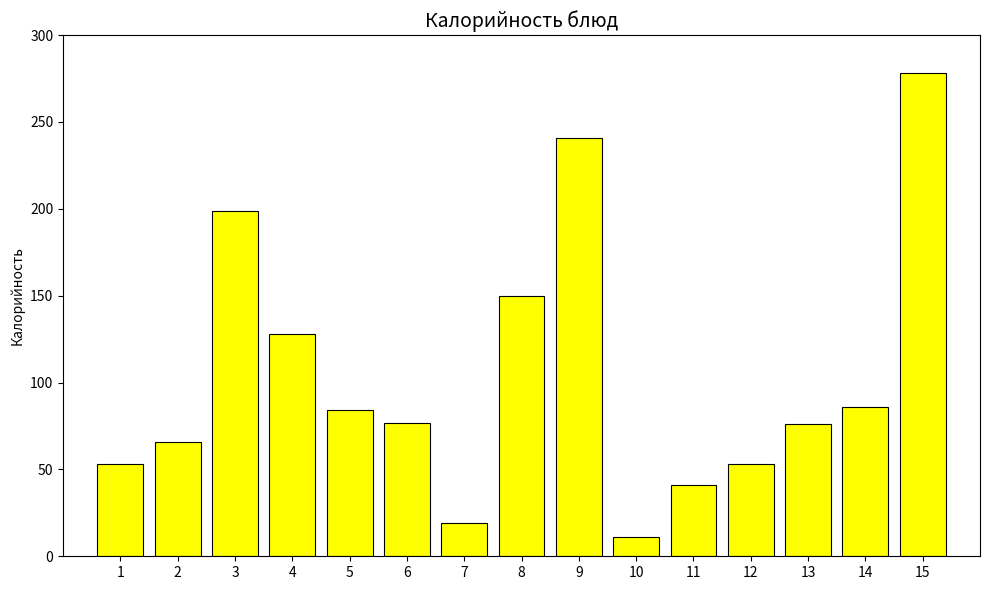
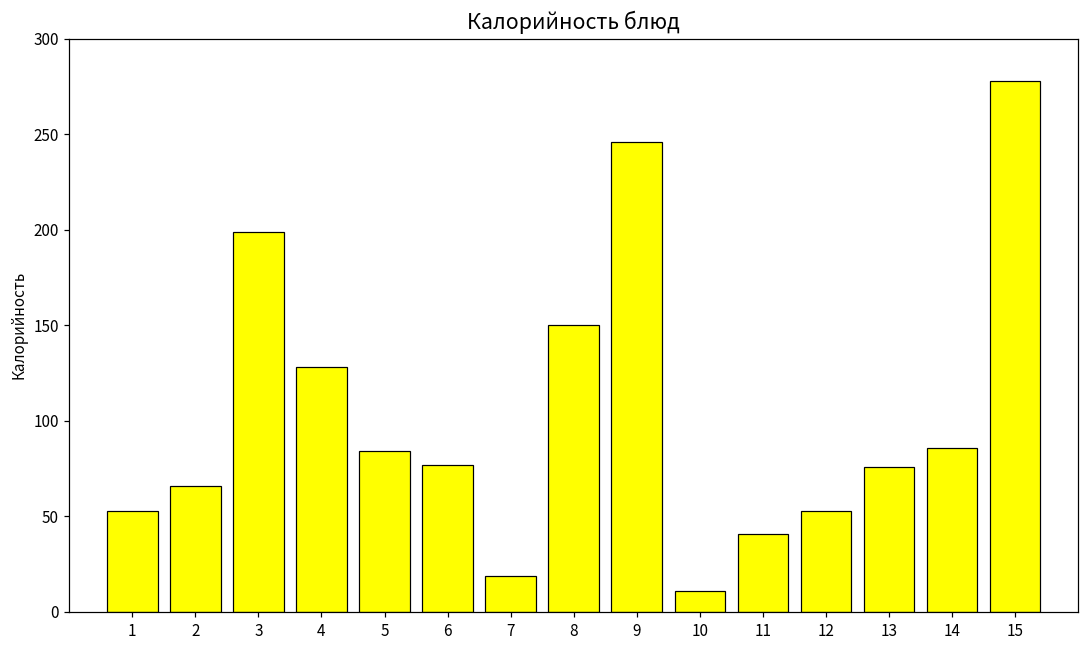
  {
    "1": 53,
    "2": 66,
    "3": 199,
    "4": 128,
    "5": 84,
    "6": 77,
    "7": 19,
    "8": 150,
-   "9": 241,
+   "9": 246,
    "10": 11,
    "11": 41,
    "12": 53,
    "13": 76,
    "14": 86,
    "15": 278
  }
